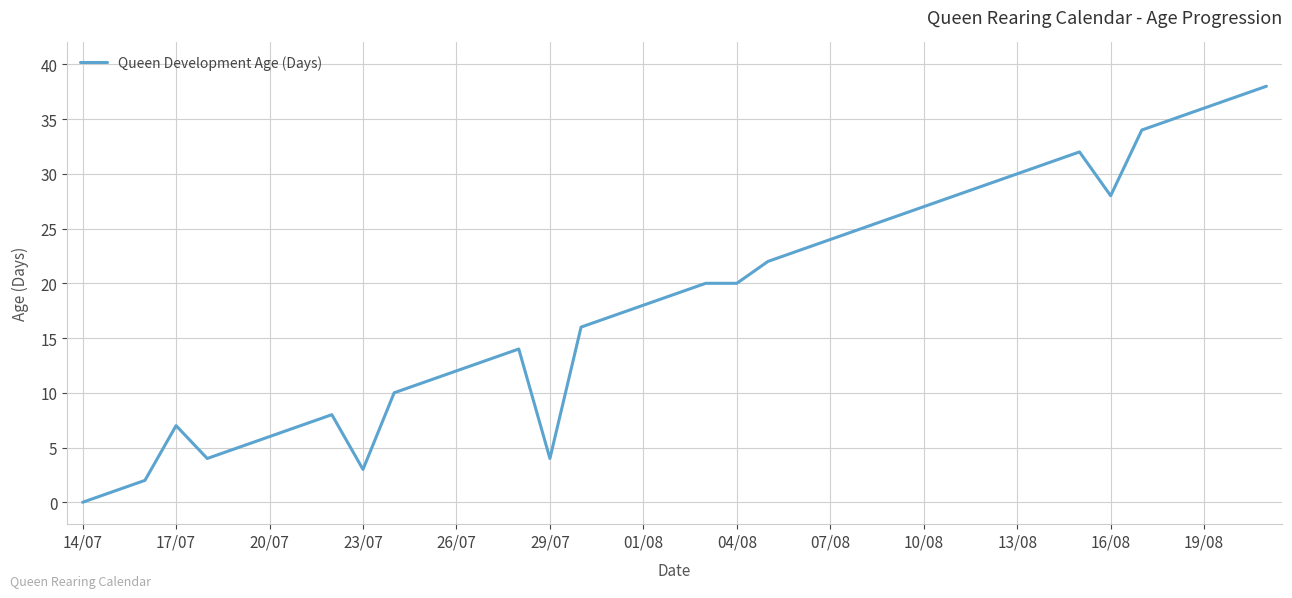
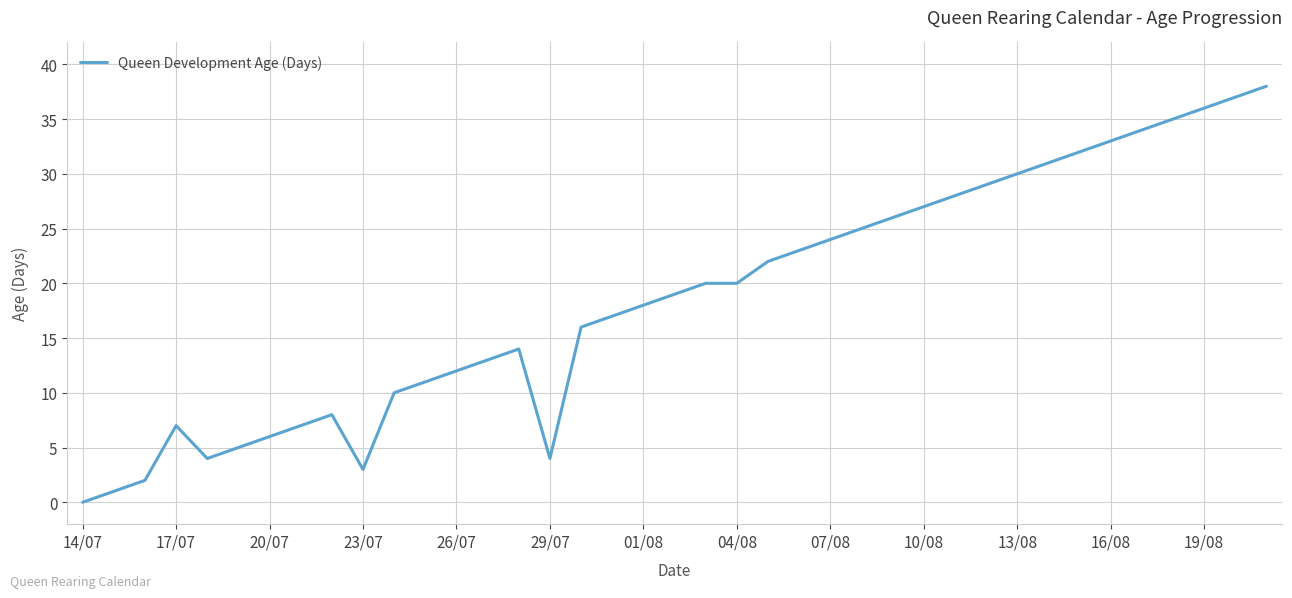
  {
    "14/07": 0,
    "17/07": 7,
    "20/07": 6,
    "23/07": 3,
    "26/07": 12,
    "29/07": 4,
    "01/08": 18,
    "04/08": 20,
    "07/08": 24,
    "10/08": 27,
    "13/08": 30,
-   "16/08": 28,
+   "16/08": 33,
    "19/08": 36
  }
